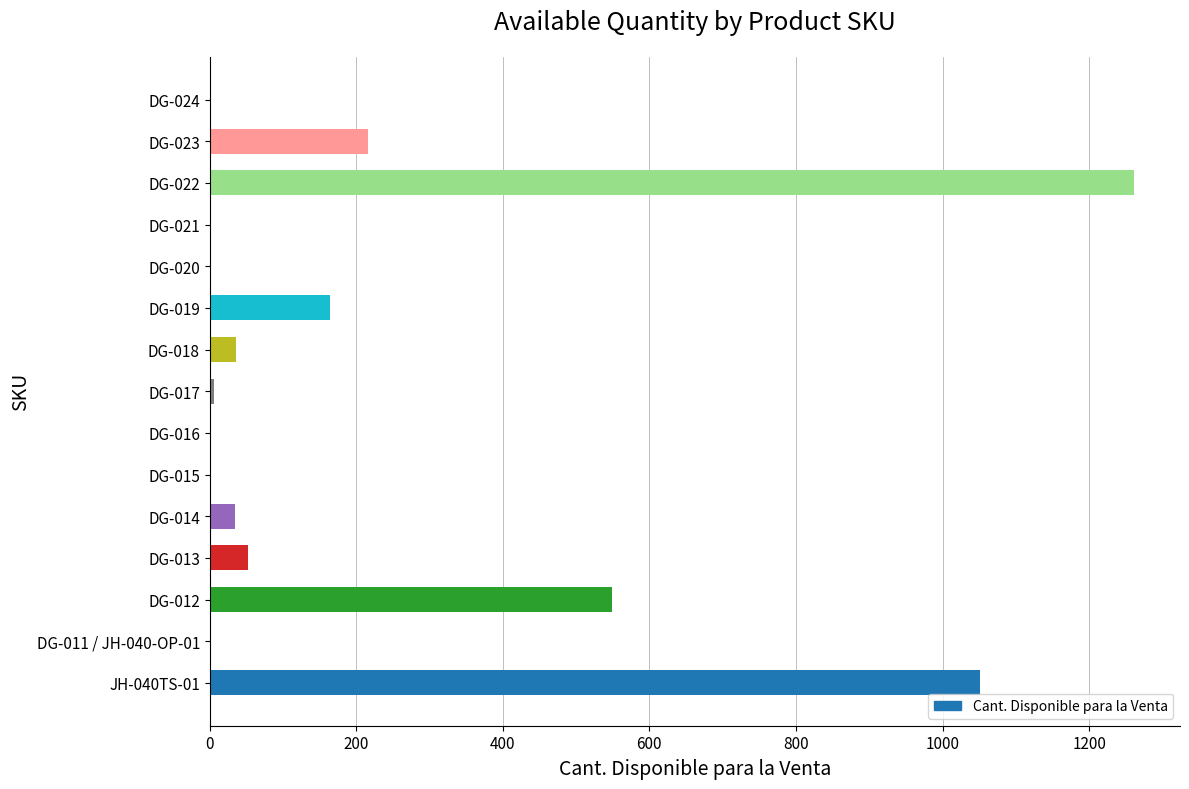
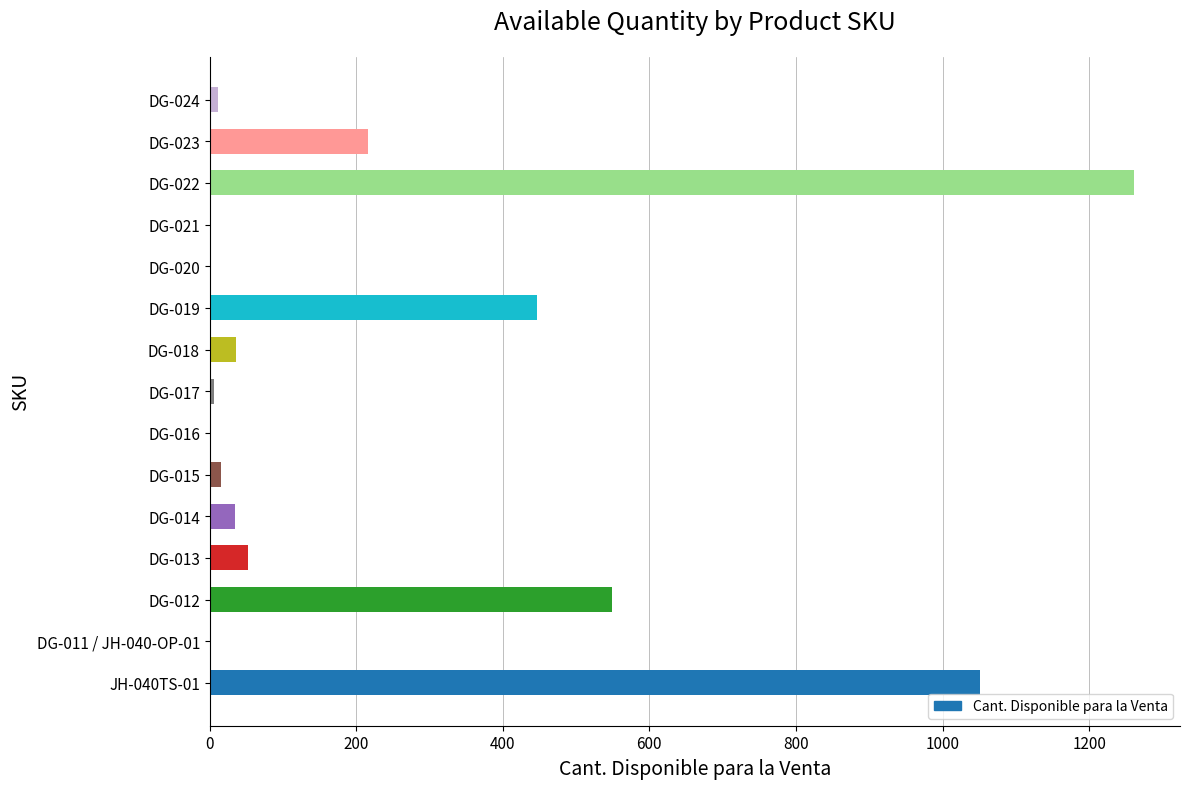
  {
-   "DG-024": 0,
+   "DG-024": 10,
    "DG-023": 220,
    "DG-022": 1260,
    "DG-021": 0,
-   "DG-019": 160,
+   "DG-019": 450,
    "DG-018": 40,
    "DG-017": 10,
    "DG-016": 0,
-   "DG-015": 0,
+   "DG-015": 20,
    "DG-014": 40,
    "DG-013": 50,
    "DG-012": 550,
    "DG-011 / JH-040-OP-01": 0,
    "JH-040TS-01": 1050
  }
